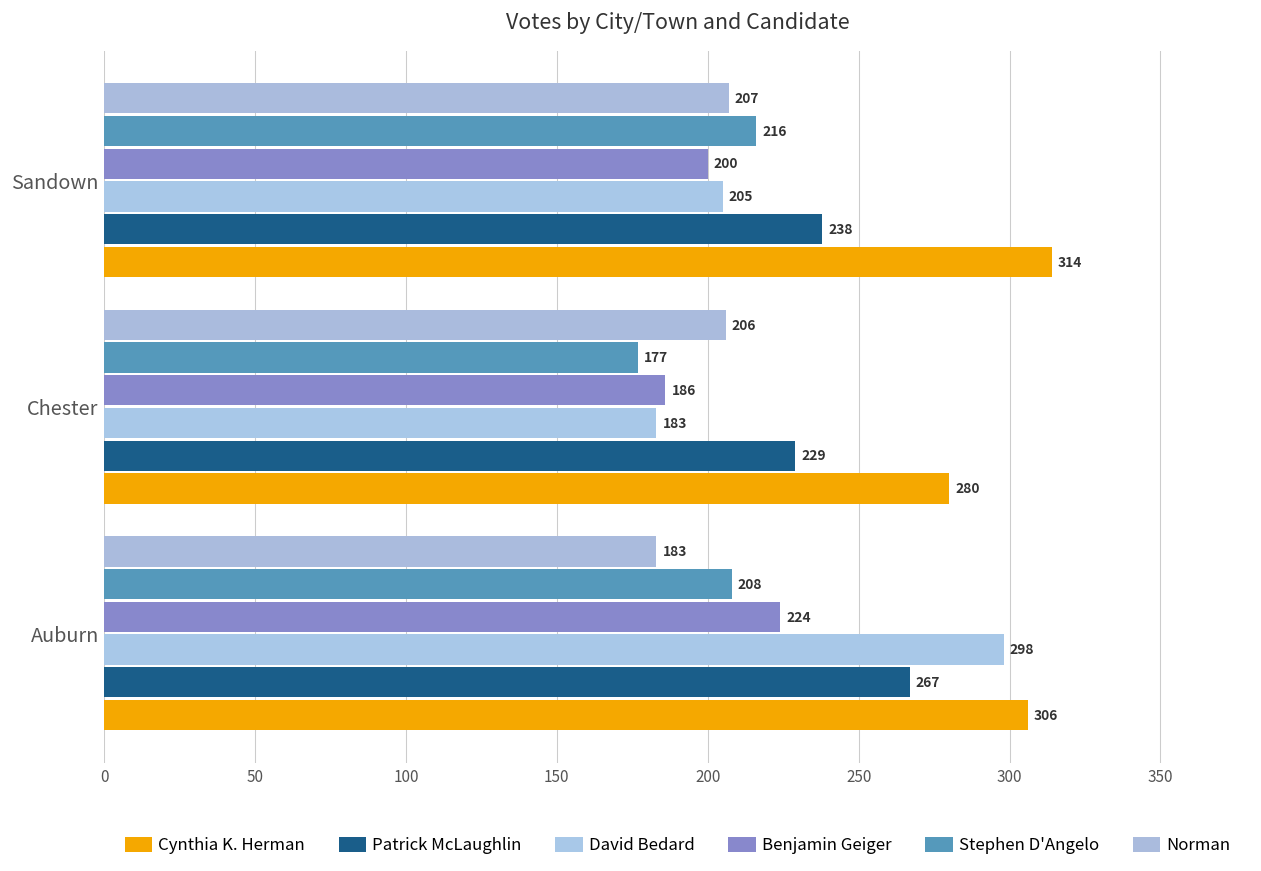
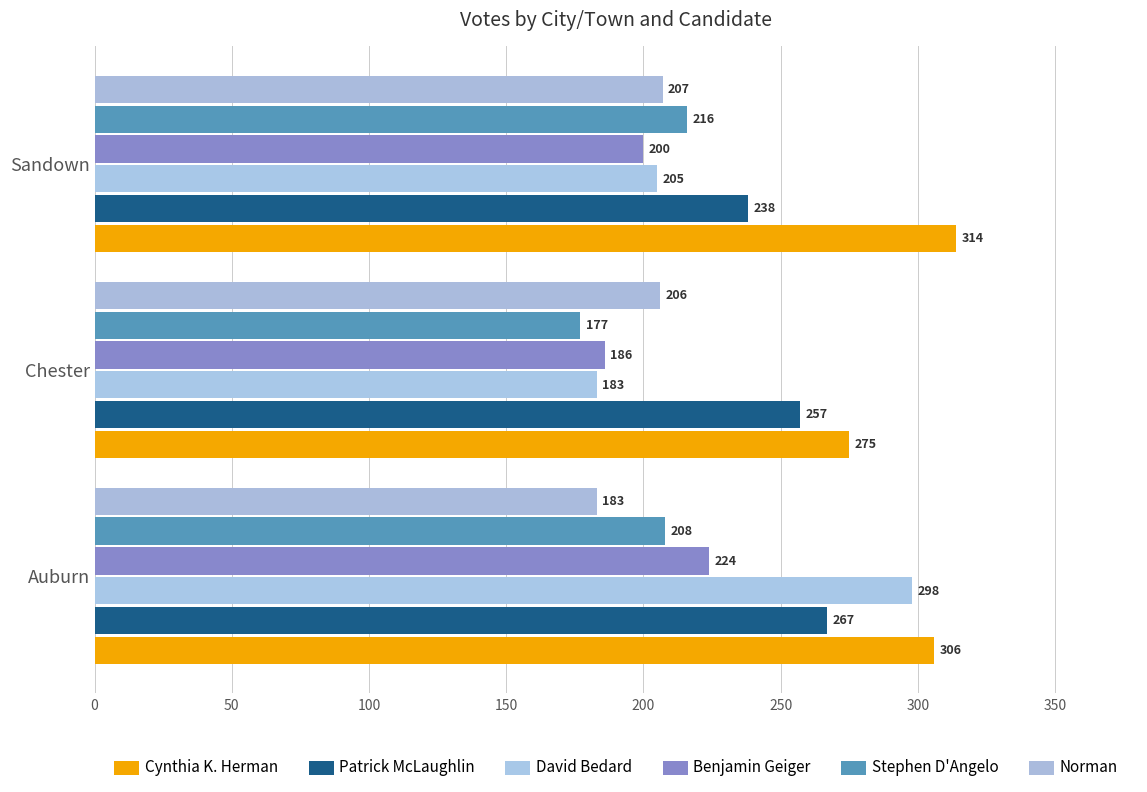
  {
    "Cynthia K. Herman": {
      "Sandown": 314,
-     "Chester": 280,
+     "Chester": 275,
      "Auburn": 306
    },
    "Patrick McLaughlin": {
      "Sandown": 238,
-     "Chester": 229,
+     "Chester": 257,
      "Auburn": 267
    }
  }
